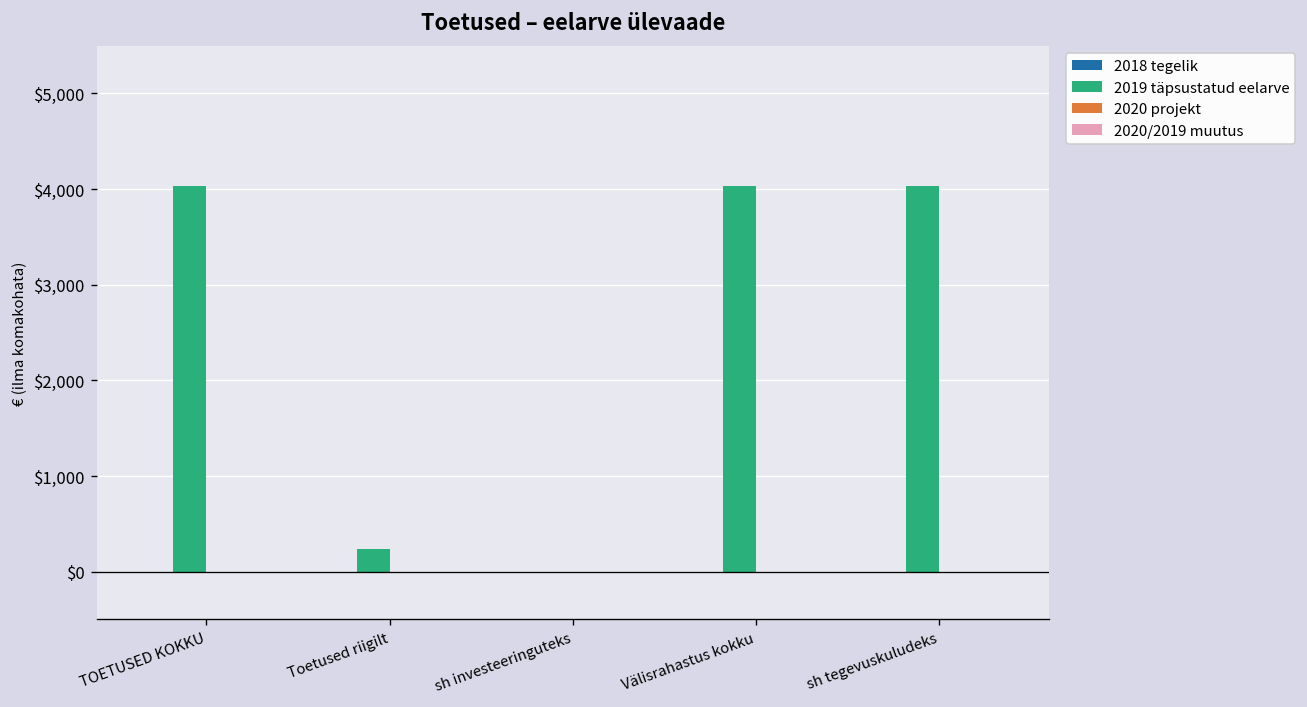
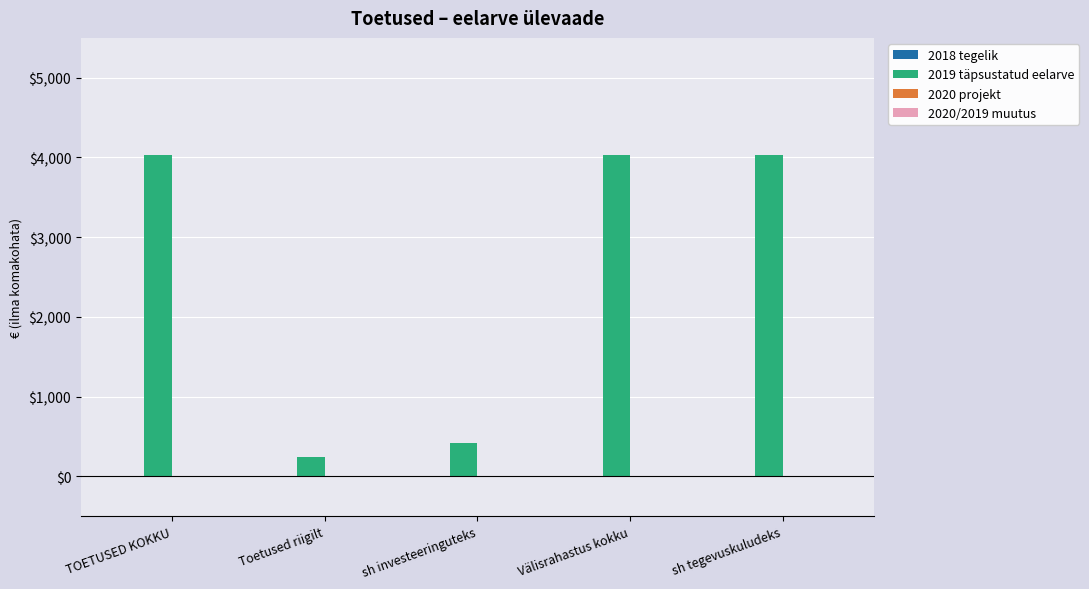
  {
    "2018 tegelik": {
      "TOETUSED KOKKU": "$0",
      "Toetused riigilt": "$0",
      "sh investeeringuteks": "$0",
      "Välisrahastus kokku": "$0",
      "sh tegevuskuludeks": "$0"
    },
    "2019 täpsustatud eelarve": {
      "TOETUSED KOKKU": "$4,000",
      "Toetused riigilt": "$200",
-     "sh investeeringuteks": "$0",
+     "sh investeeringuteks": "$400",
      "Välisrahastus kokku": "$4,000",
      "sh tegevuskuludeks": "$4,000"
    },
    "2020 projekt": {
      "TOETUSED KOKKU": "$0",
      "Toetused riigilt": "$0",
      "sh investeeringuteks": "$0",
      "Välisrahastus kokku": "$0",
      "sh tegevuskuludeks": "$0"
    },
    "2020/2019 muutus": {
      "TOETUSED KOKKU": "$0",
      "Toetused riigilt": "$0",
      "sh investeeringuteks": "$0",
      "Välisrahastus kokku": "$0",
      "sh tegevuskuludeks": "$0"
    }
  }
